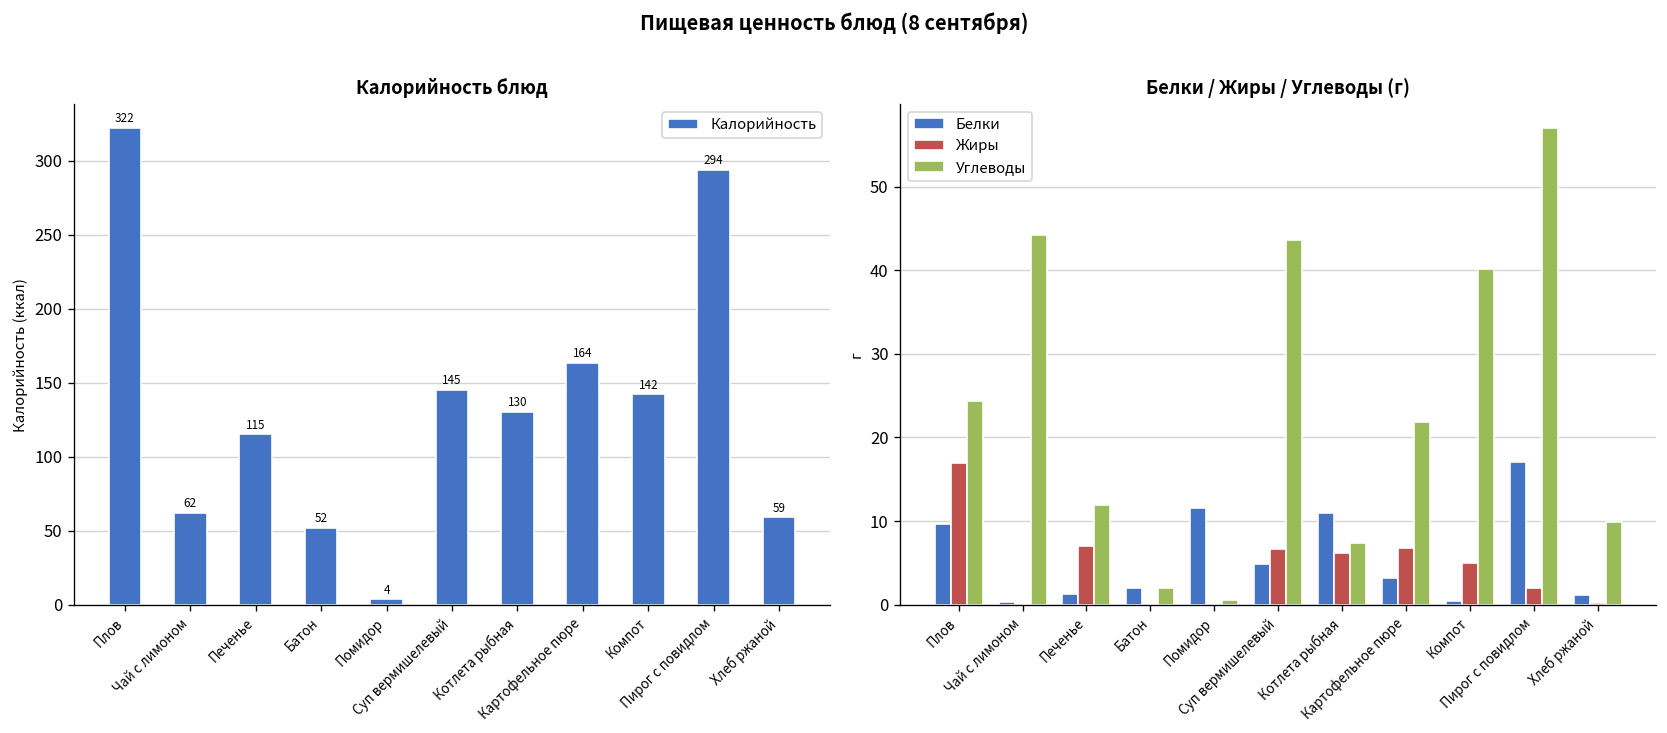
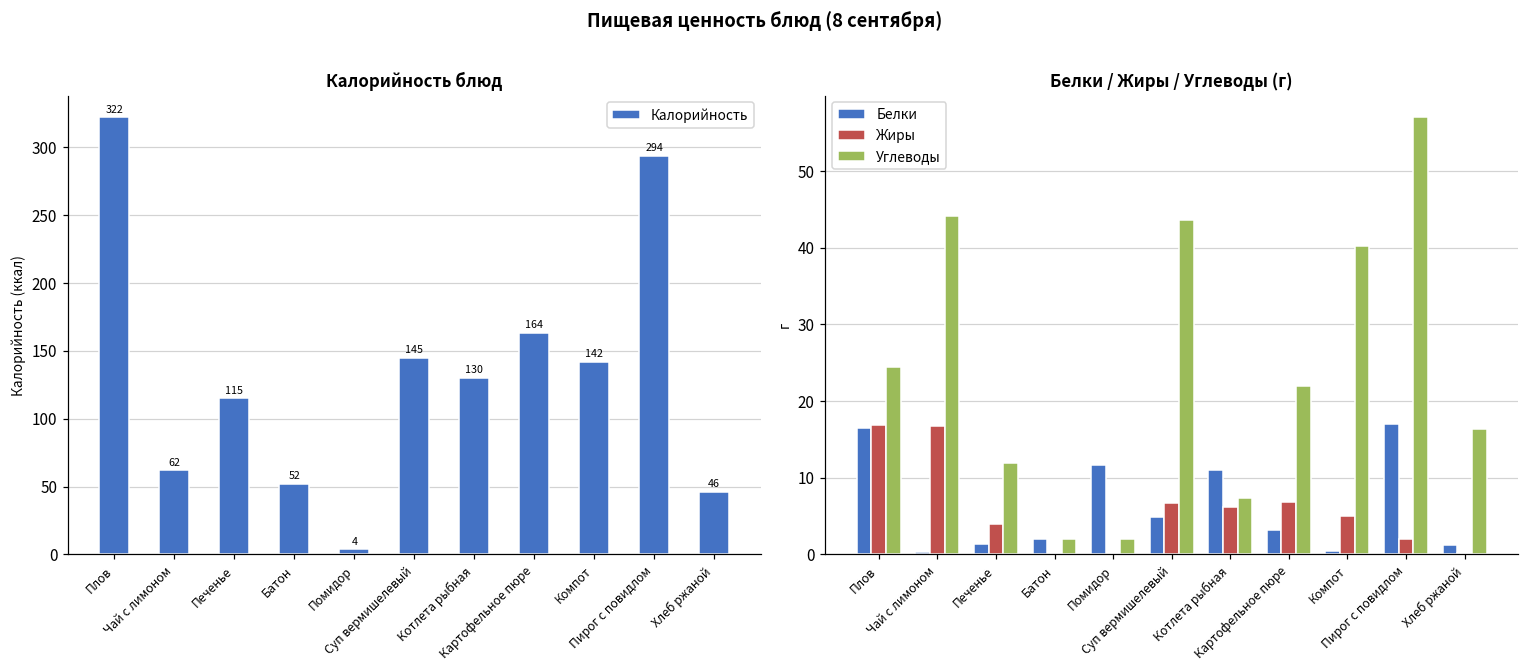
  {
    "Калорийность блюд": {
      "Плов": 322,
      "Чай с лимоном": 62,
      "Печенье": 115,
      "Батон": 52,
      "Помидор": 4,
      "Суп вермишелевый": 145,
      "Котлета рыбная": 130,
      "Картофельное пюре": 164,
      "Компот": 142,
      "Пирог с повидлом": 294,
-     "Хлеб ржаной": 59
+     "Хлеб ржаной": 46
    },
    "Белки / Жиры / Углеводы (г)": {
      "Белки": {
-       "Плов": 10,
+       "Плов": 17,
        "Печенье": 1,
        "Батон": 2,
        "Помидор": 12,
        "Суп вермишелевый": 5,
        "Котлета рыбная": 11,
        "Картофельное пюре": 3,
        "Компот": 0,
        "Пирог с повидлом": 17,
        "Хлеб ржаной": 1
      },
      "Жиры": {
        "Плов": 17,
-       "Чай с лимоном": 0,
-       "Печенье": 7,
+       "Чай с лимоном": 17,
+       "Печенье": 4,
        "Батон": 0,
        "Помидор": 0,
        "Суп вермишелевый": 7,
        "Котлета рыбная": 6,
        "Картофельное пюре": 7,
        "Компот": 5,
        "Пирог с повидлом": 2
      },
      "Углеводы": {
        "Плов": 24,
        "Чай с лимоном": 44,
        "Печенье": 12,
        "Батон": 2,
-       "Помидор": 1,
+       "Помидор": 2,
        "Суп вермишелевый": 44,
        "Котлета рыбная": 7,
        "Картофельное пюре": 22,
        "Компот": 40,
        "Пирог с повидлом": 57,
-       "Хлеб ржаной": 10
+       "Хлеб ржаной": 16
      }
    }
  }
